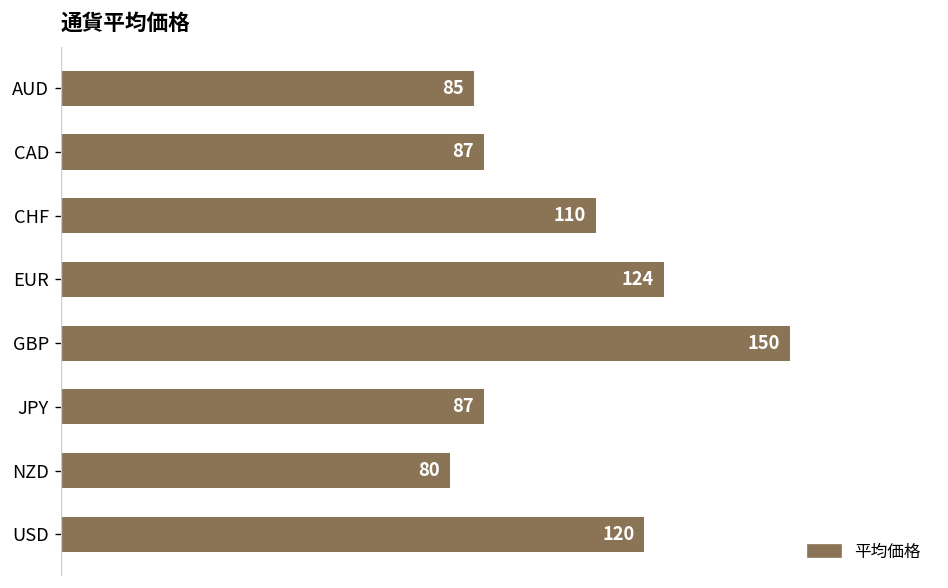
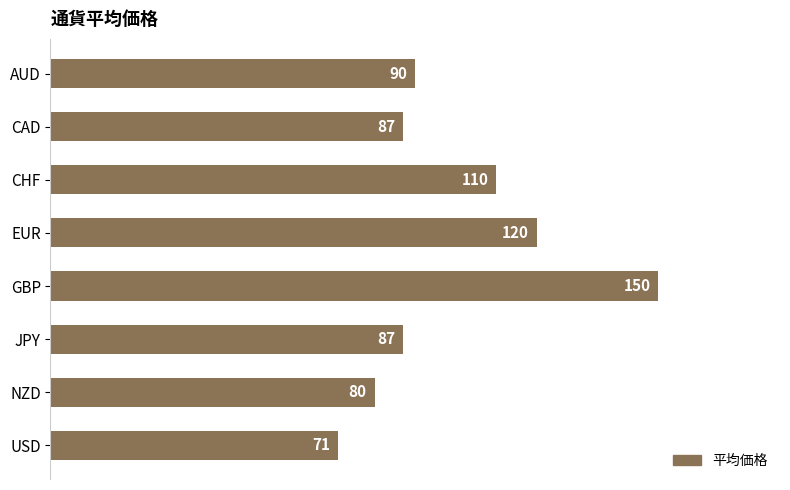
  {
-   "AUD": 85,
+   "AUD": 90,
    "CAD": 87,
    "CHF": 110,
-   "EUR": 124,
+   "EUR": 120,
    "GBP": 150,
    "JPY": 87,
    "NZD": 80,
-   "USD": 120
+   "USD": 71
  }
